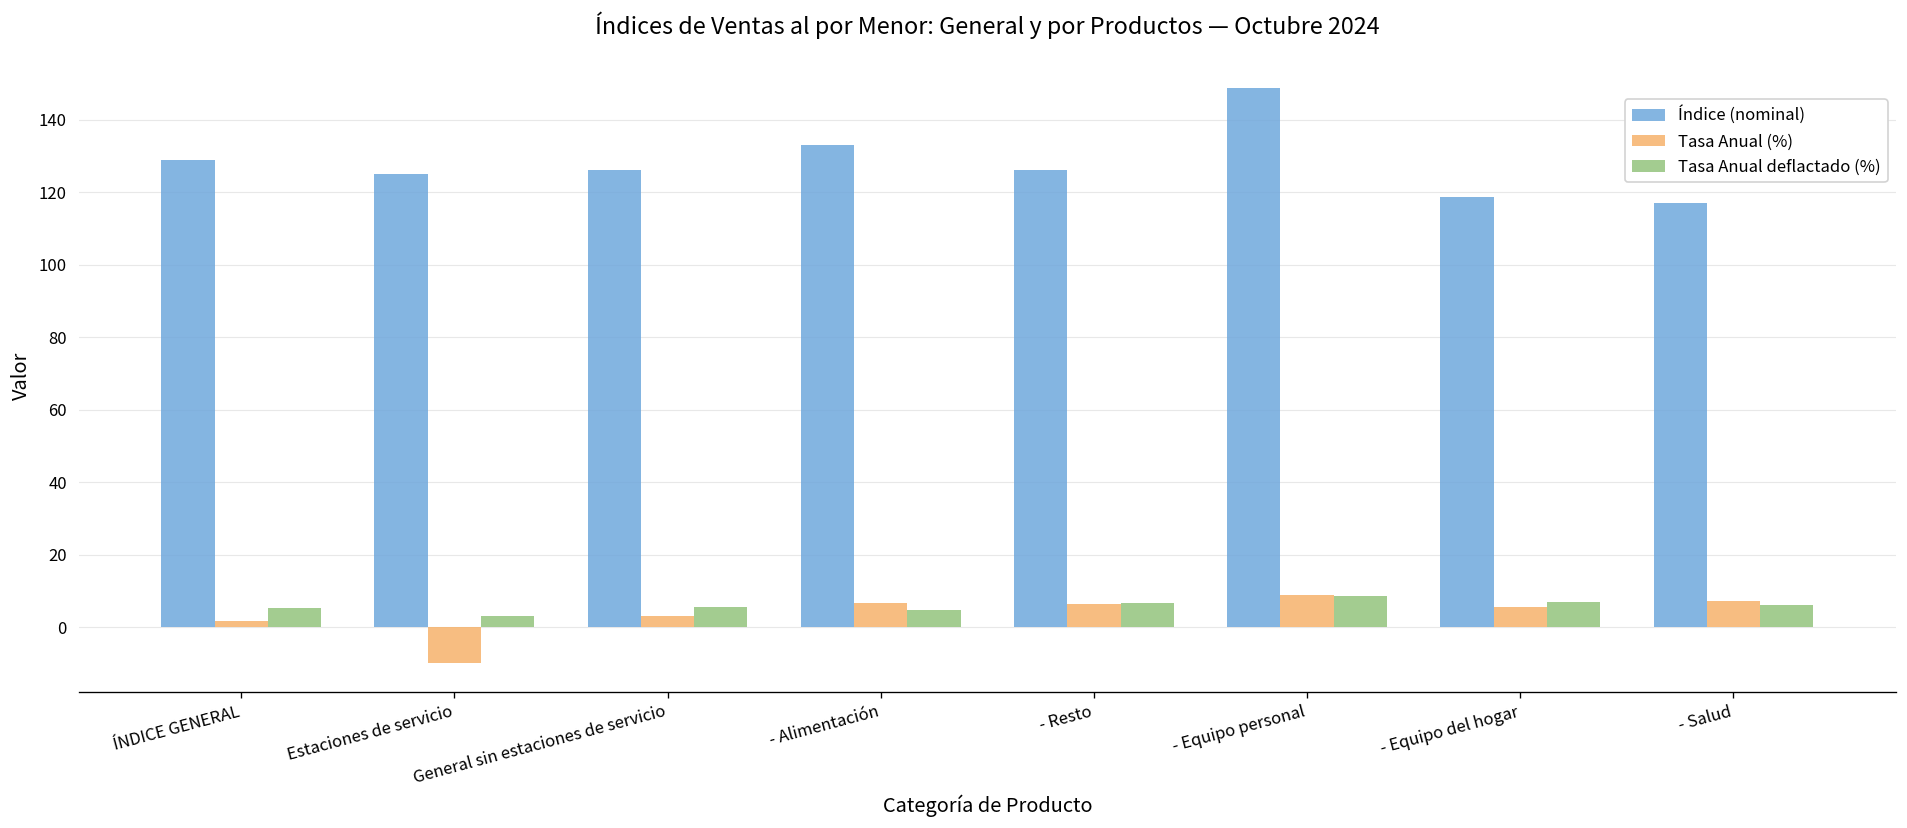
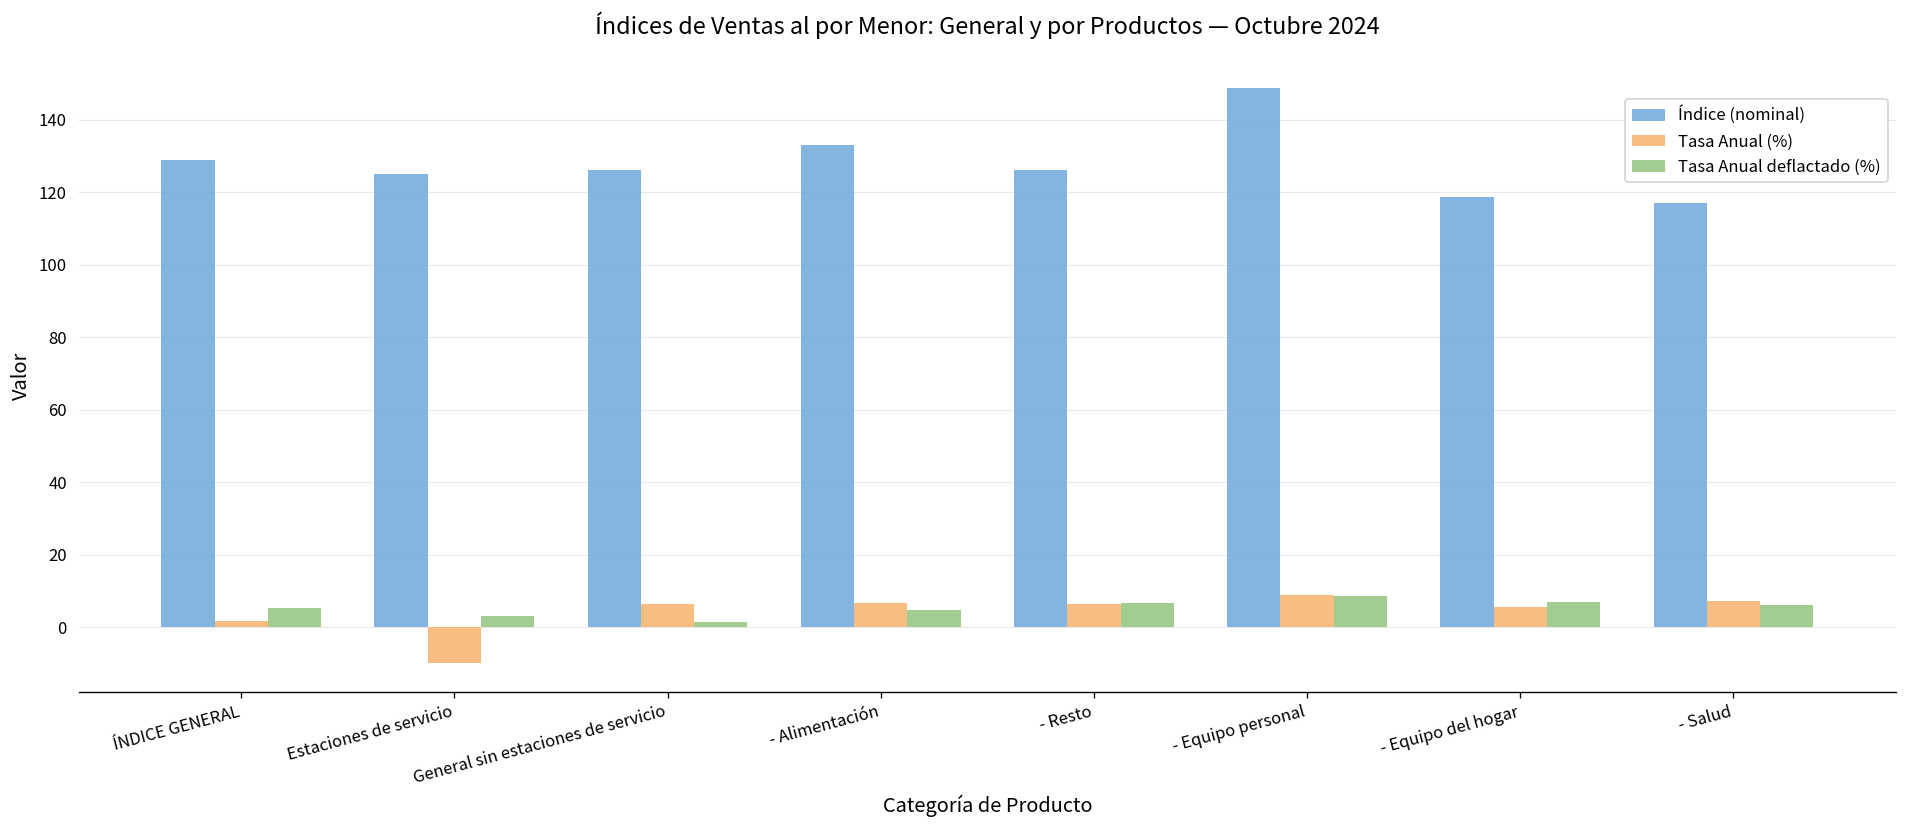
  {
    "Índice (nominal)": {
      "ÍNDICE GENERAL": 129,
      "Estaciones de servicio": 125,
      "General sin estaciones de servicio": 126,
      "- Alimentación": 133,
      "- Resto": 126,
      "- Equipo personal": 149,
      "- Equipo del hogar": 119,
      "- Salud": 117
    },
    "Tasa Anual (%)": {
      "ÍNDICE GENERAL": 2,
      "Estaciones de servicio": -10,
-     "General sin estaciones de servicio": 3,
+     "General sin estaciones de servicio": 6,
      "- Alimentación": 7,
      "- Resto": 6,
      "- Equipo personal": 9,
      "- Equipo del hogar": 6,
      "- Salud": 7
    },
    "Tasa Anual deflactado (%)": {
      "ÍNDICE GENERAL": 5,
      "Estaciones de servicio": 3,
-     "General sin estaciones de servicio": 6,
+     "General sin estaciones de servicio": 1,
      "- Alimentación": 5,
      "- Resto": 7,
      "- Equipo personal": 9,
      "- Equipo del hogar": 7,
      "- Salud": 6
    }
  }
